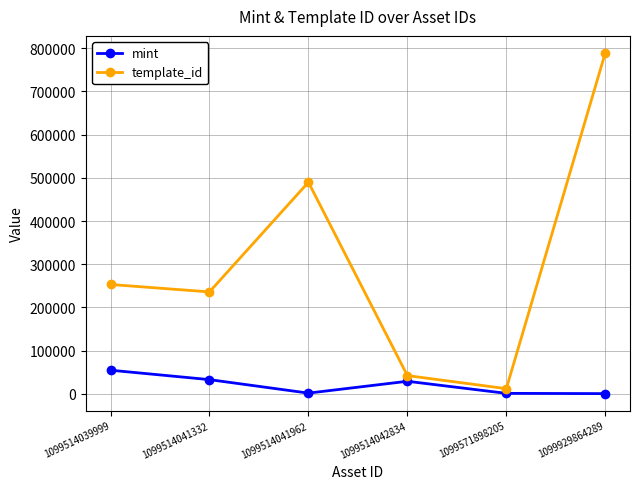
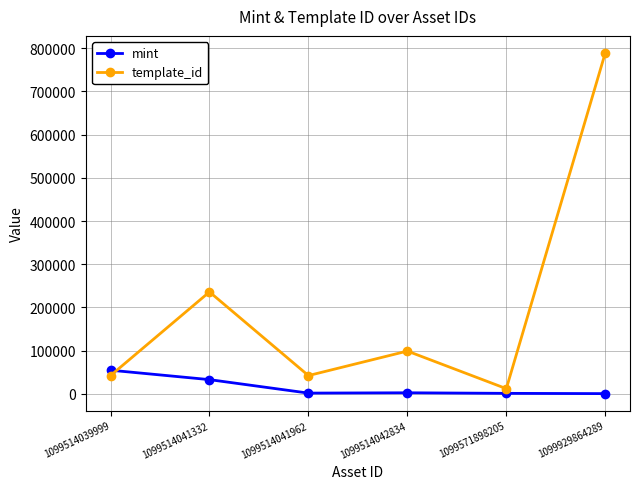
  {
    "mint": {
      "1099514039999": 50000,
      "1099514041332": 30000,
      "1099514041962": 0,
-     "1099514042834": 30000,
+     "1099514042834": 0,
      "1099571898205": 0,
      "1099929864289": 0
    },
    "template_id": {
-     "1099514039999": 250000,
+     "1099514039999": 40000,
      "1099514041332": 240000,
-     "1099514041962": 490000,
-     "1099514042834": 40000,
+     "1099514041962": 40000,
+     "1099514042834": 100000,
      "1099571898205": 10000,
      "1099929864289": 790000
    }
  }
